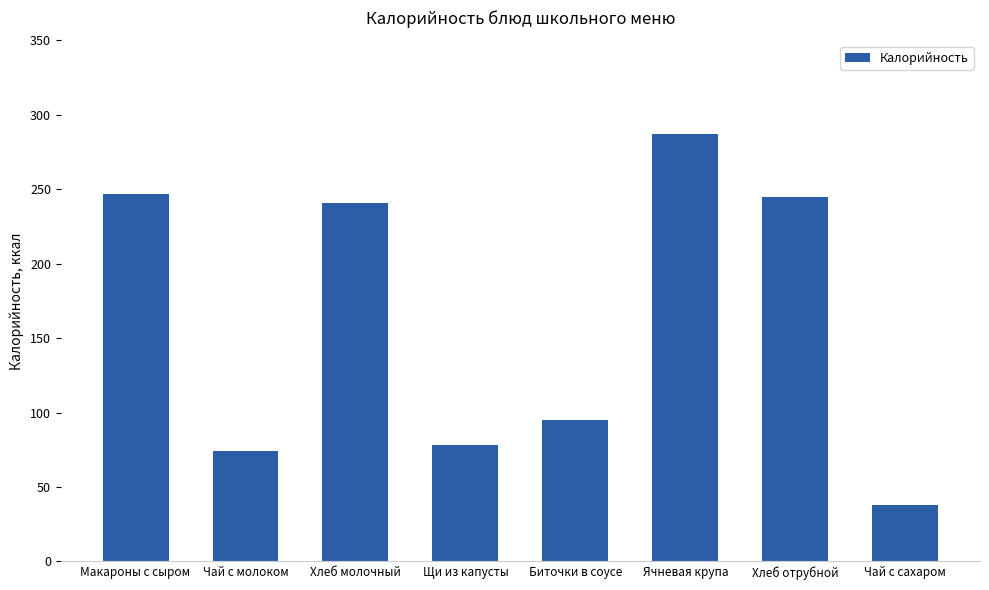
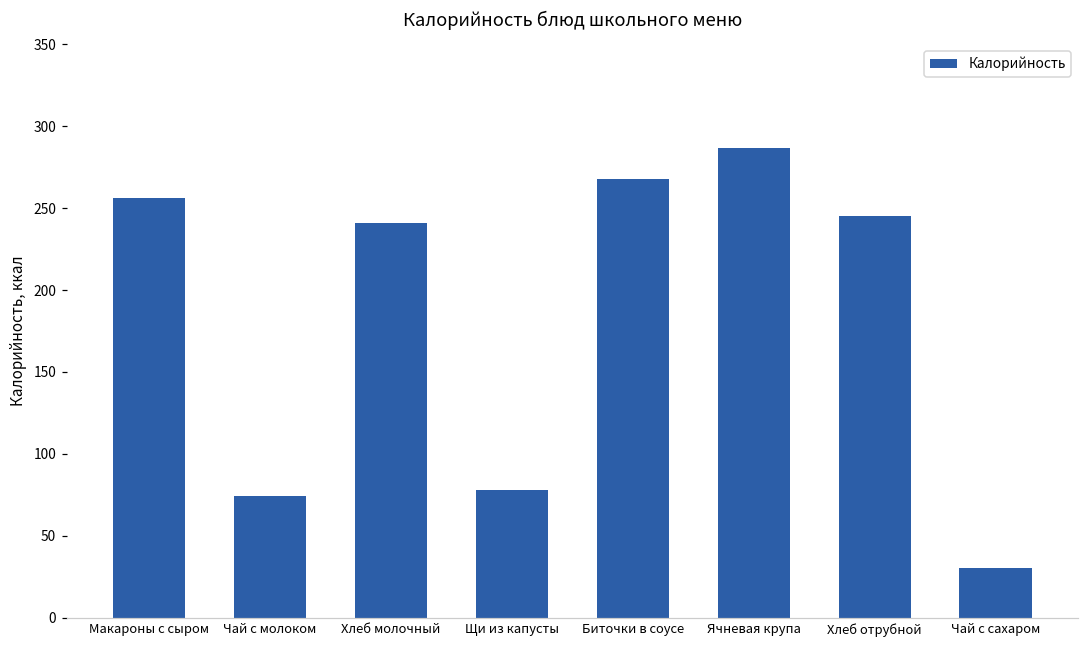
  {
-   "Макароны с сыром": 247,
+   "Макароны с сыром": 256,
    "Чай с молоком": 74,
    "Хлеб молочный": 241,
    "Щи из капусты": 78,
-   "Биточки в соусе": 95,
+   "Биточки в соусе": 268,
    "Ячневая крупа": 287,
    "Хлеб отрубной": 245,
-   "Чай с сахаром": 38
+   "Чай с сахаром": 30
  }
